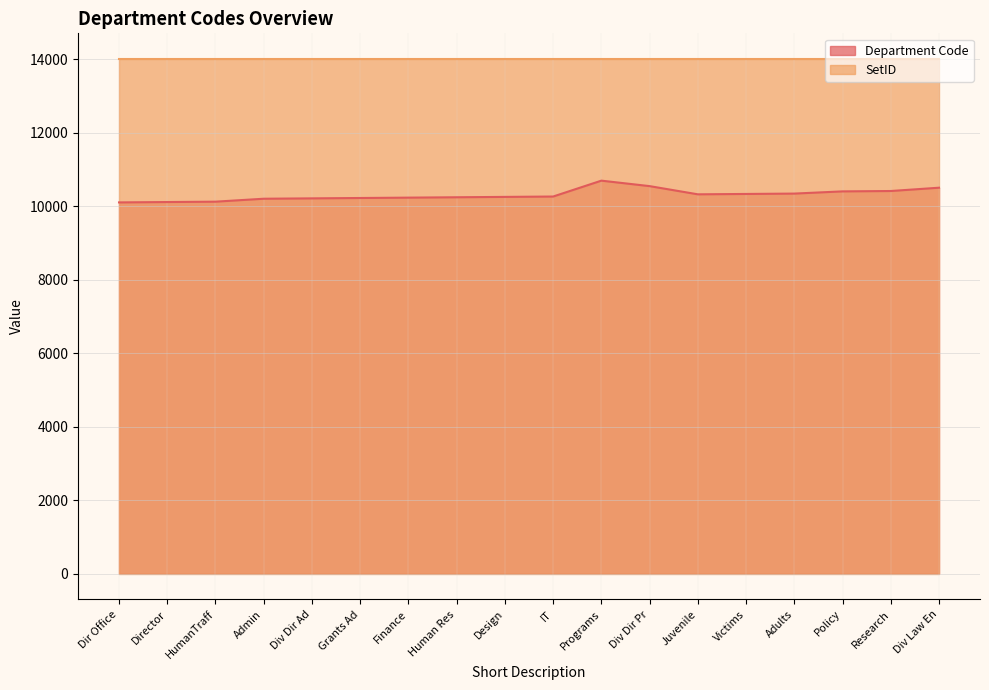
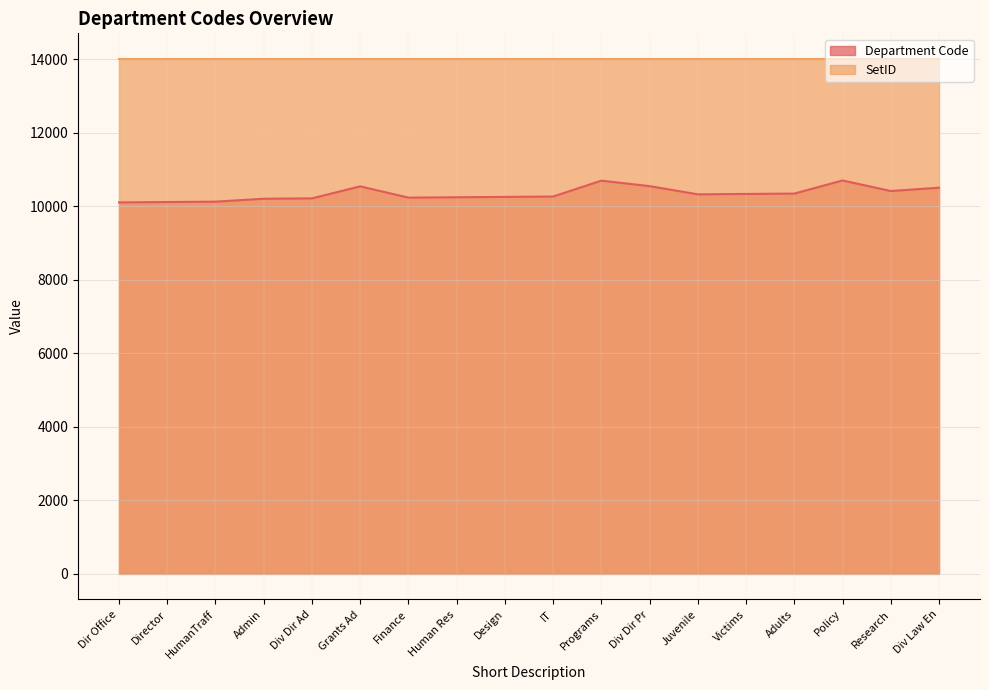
  {
    "Department Code": {
      "Dir Office": 10100,
      "Director": 10100,
      "HumanTraff": 10100,
      "Admin": 10200,
      "Div Dir Ad": 10200,
-     "Grants Ad": 10200,
+     "Grants Ad": 10500,
      "Finance": 10200,
      "Human Res": 10200,
      "Design": 10300,
      "IT": 10300,
      "Programs": 10700,
      "Div Dir Pr": 10500,
      "Juvenile": 10300,
      "Victims": 10300,
      "Adults": 10300,
-     "Policy": 10400,
+     "Policy": 10700,
      "Research": 10400,
      "Div Law En": 10500
    },
    "SetID": {
      "Dir Office": 14000,
      "Director": 14000,
      "HumanTraff": 14000,
      "Admin": 14000,
      "Div Dir Ad": 14000,
      "Grants Ad": 14000,
      "Finance": 14000,
      "Human Res": 14000,
      "Design": 14000,
      "IT": 14000,
      "Programs": 14000,
      "Div Dir Pr": 14000,
      "Juvenile": 14000,
      "Victims": 14000,
      "Adults": 14000
    }
  }
